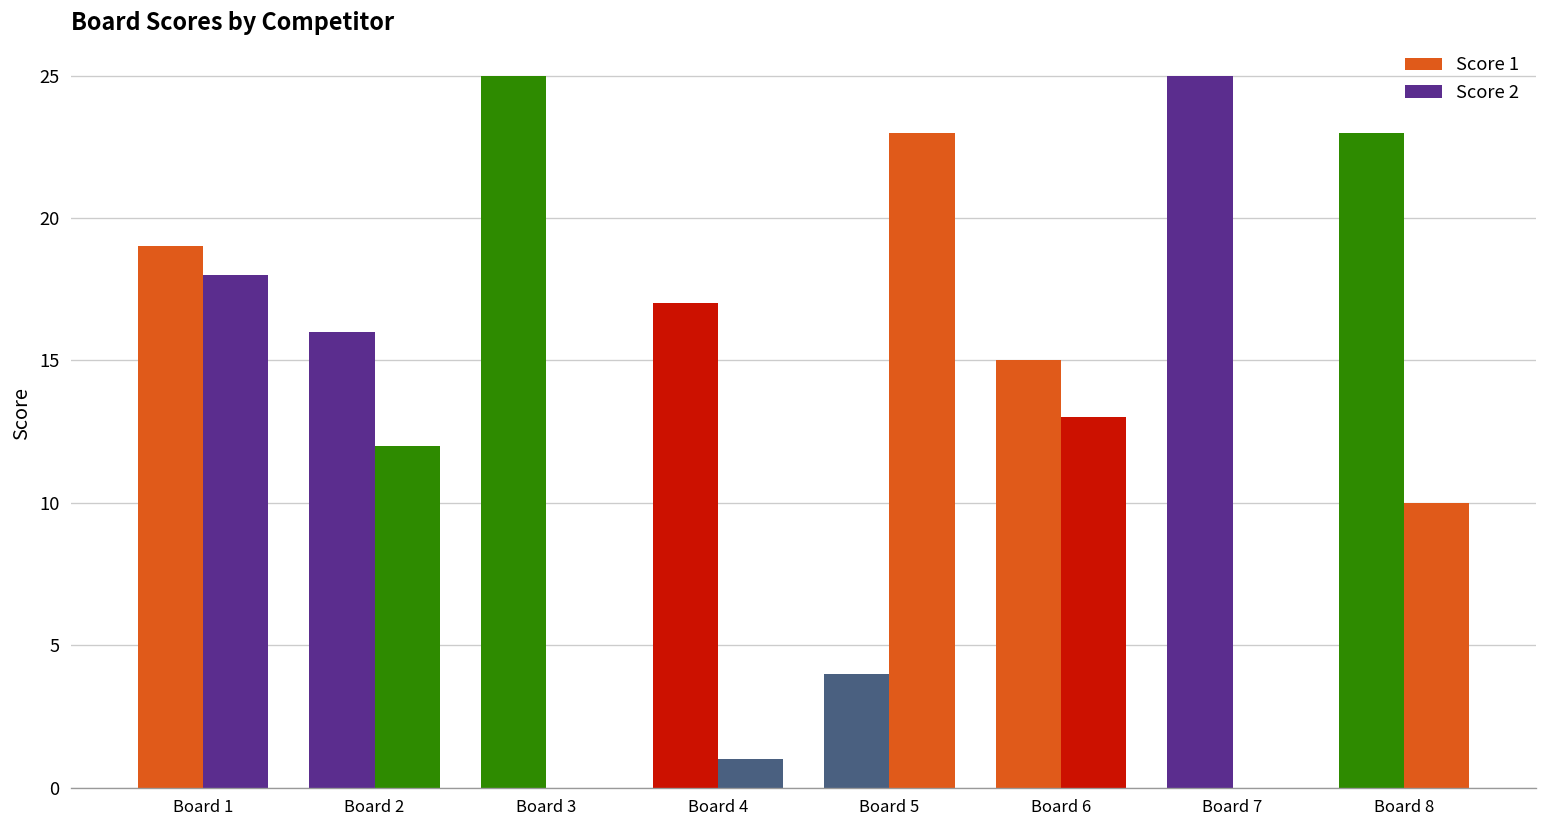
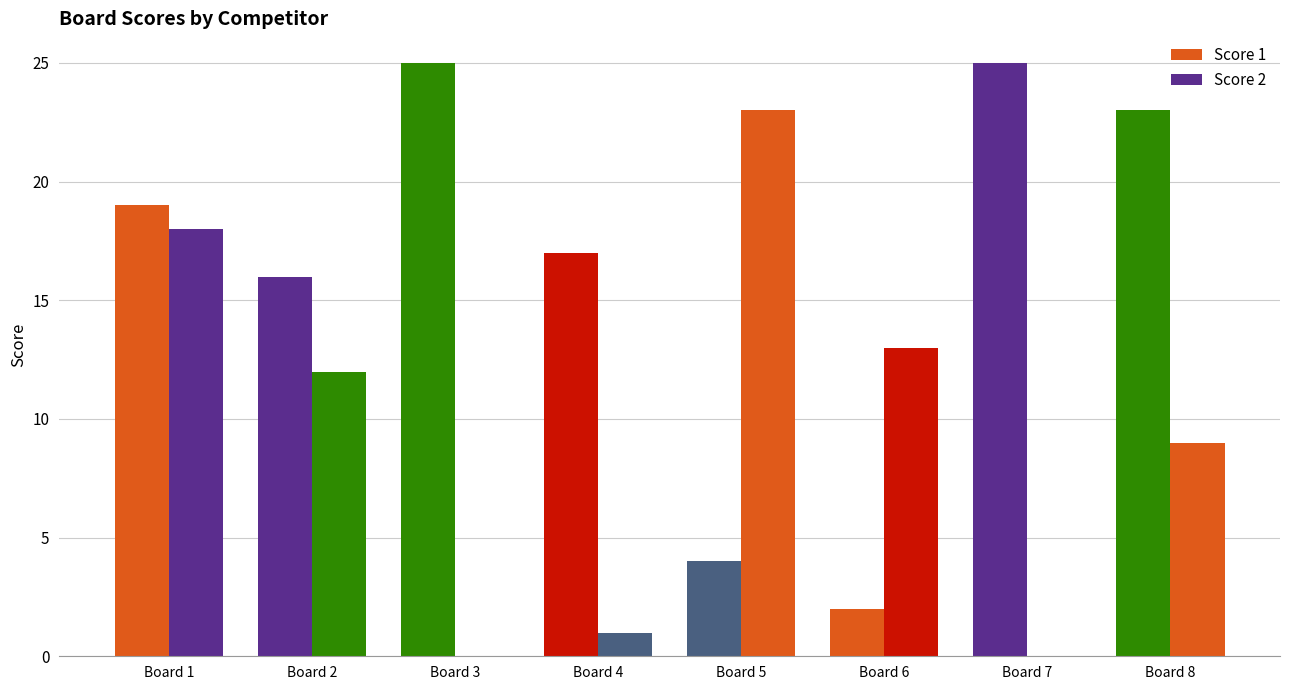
  {
    "Score 1": {
      "Board 1": 19,
      "Board 2": 16,
      "Board 3": 25,
      "Board 4": 17,
      "Board 5": 4,
-     "Board 6": 15,
+     "Board 6": 2,
      "Board 7": 25,
      "Board 8": 23
    },
    "Score 2": {
      "Board 1": 18,
      "Board 2": 12,
      "Board 3": 0,
      "Board 4": 1,
      "Board 5": 23,
      "Board 6": 13,
      "Board 7": 0,
-     "Board 8": 10
+     "Board 8": 9
    }
  }
